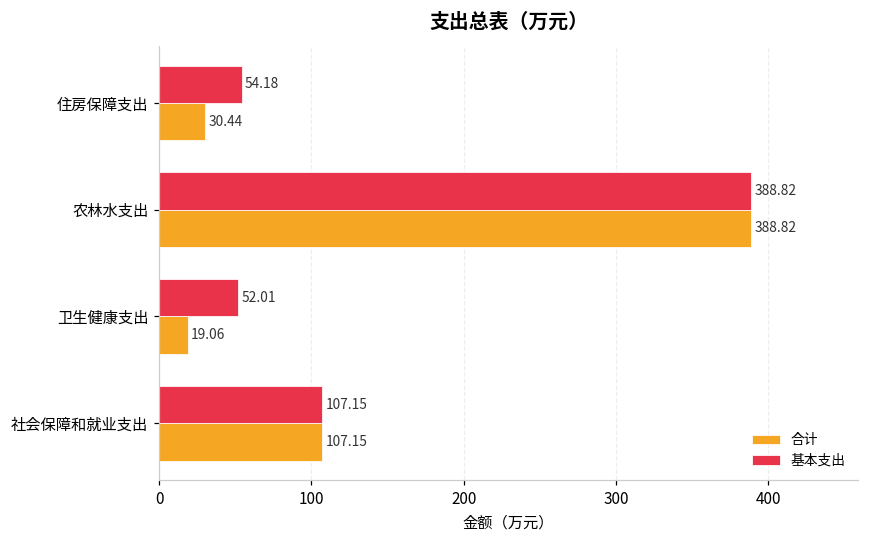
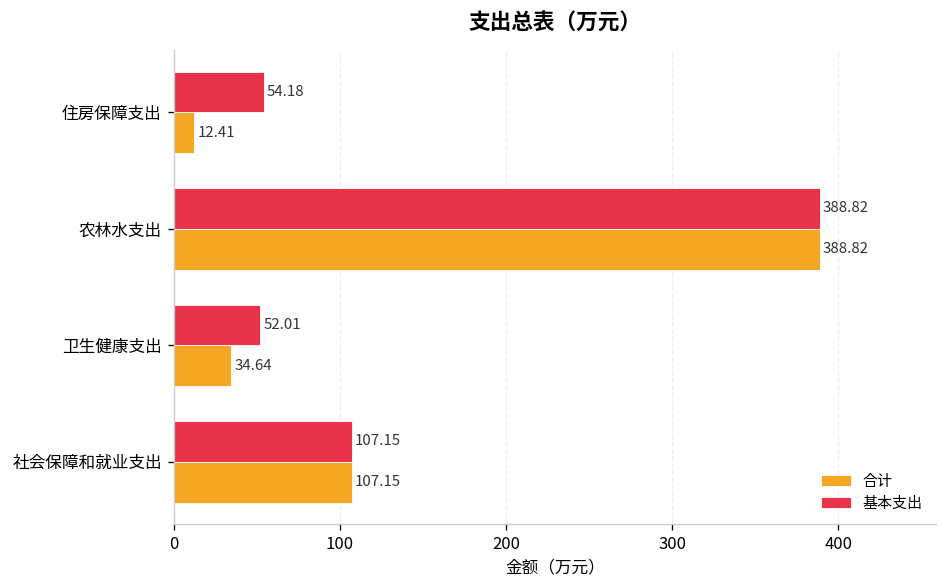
  {
    "合计": {
-     "住房保障支出": 30.44,
+     "住房保障支出": 12.41,
      "农林水支出": 388.82,
-     "卫生健康支出": 19.06,
+     "卫生健康支出": 34.64,
      "社会保障和就业支出": 107.15
    },
    "基本支出": {
      "住房保障支出": 54.18,
      "农林水支出": 388.82,
      "卫生健康支出": 52.01,
      "社会保障和就业支出": 107.15
    }
  }
